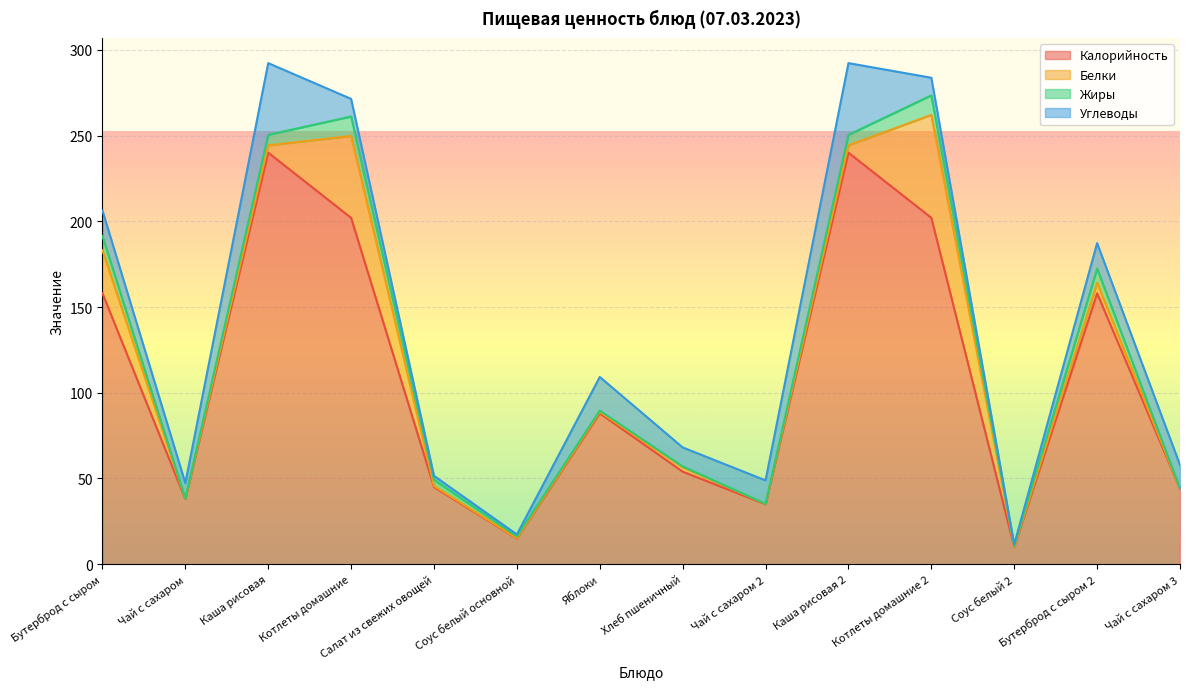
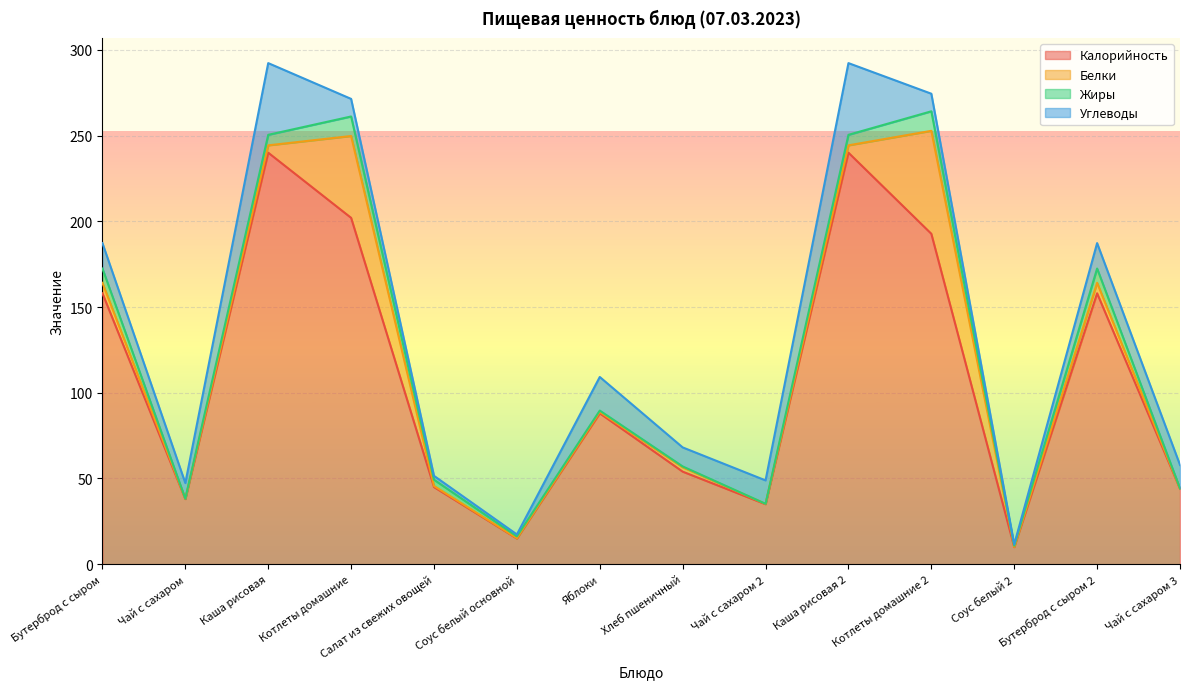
  {
    "Калорийность": {
      "Бутерброд с сыром": 158,
      "Каша рисовая": 240,
      "Котлеты домашние": 202,
      "Хлеб пшеничный": 54,
      "Каша рисовая 2": 240,
-     "Котлеты домашние 2": 202,
+     "Котлеты домашние 2": 193,
      "Бутерброд с сыром 2": 158
    },
    "Белки": {
-     "Бутерброд с сыром": 25,
+     "Бутерброд с сыром": 6,
      "Каша рисовая": 4,
      "Котлеты домашние": 48,
      "Каша рисовая 2": 4,
      "Котлеты домашние 2": 60,
      "Бутерброд с сыром 2": 6
    },
    "Жиры": {
      "Бутерброд с сыром": 8,
      "Каша рисовая": 6,
      "Котлеты домашние": 11,
      "Салат из свежих овощей": 4,
      "Каша рисовая 2": 6,
      "Котлеты домашние 2": 11,
      "Бутерброд с сыром 2": 8
    },
    "Углеводы": {
      "Бутерброд с сыром": 15,
      "Чай с сахаром": 9,
      "Каша рисовая": 42,
      "Котлеты домашние": 10,
      "Салат из свежих овощей": 2,
      "Яблоки": 20,
      "Хлеб пшеничный": 11,
      "Чай с сахаром 2": 14,
      "Каша рисовая 2": 42,
      "Котлеты домашние 2": 10,
      "Бутерброд с сыром 2": 15,
      "Чай с сахаром 3": 14
    }
  }
